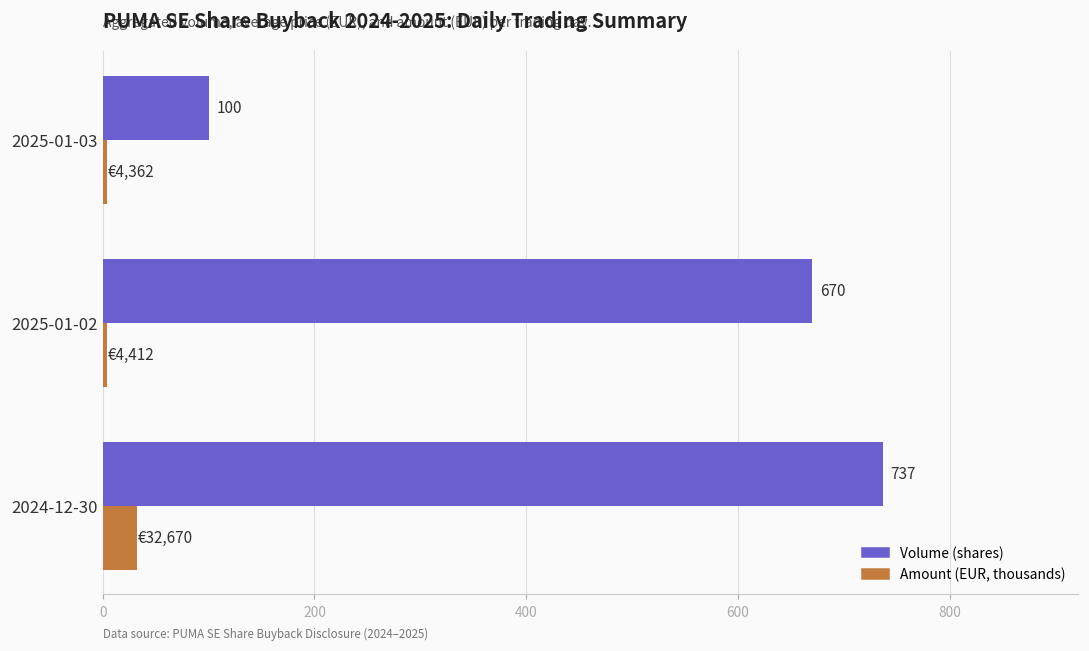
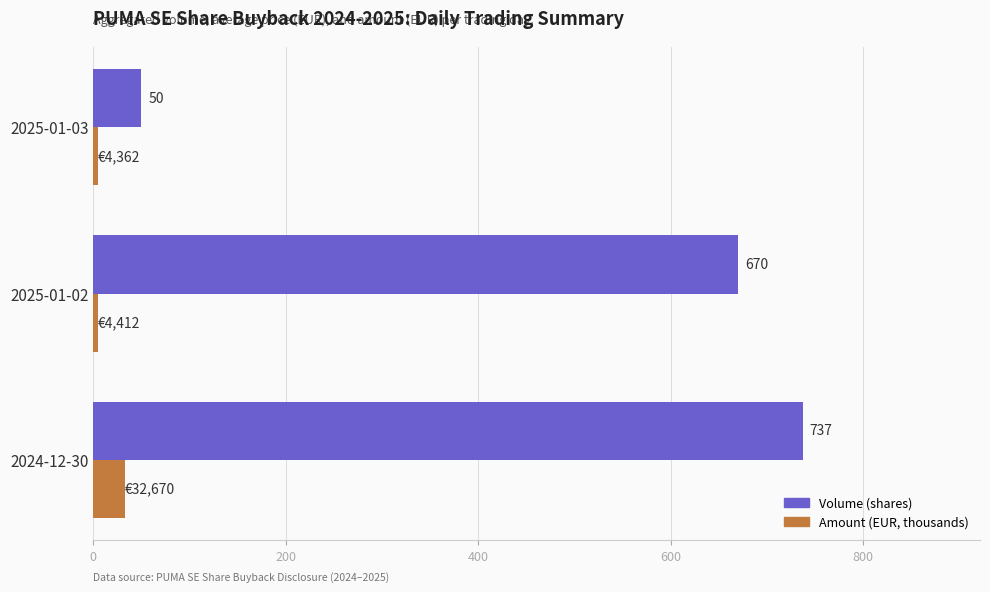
  {
    "Volume (shares)": {
-     "2025-01-03": 100,
+     "2025-01-03": 50,
      "2025-01-02": 670,
      "2024-12-30": 737
    }
  }
